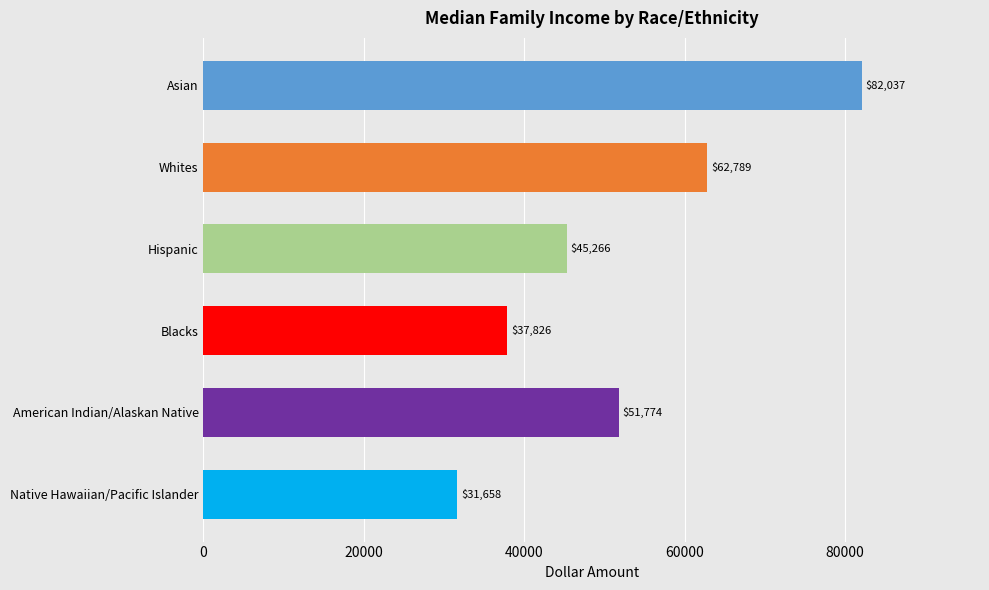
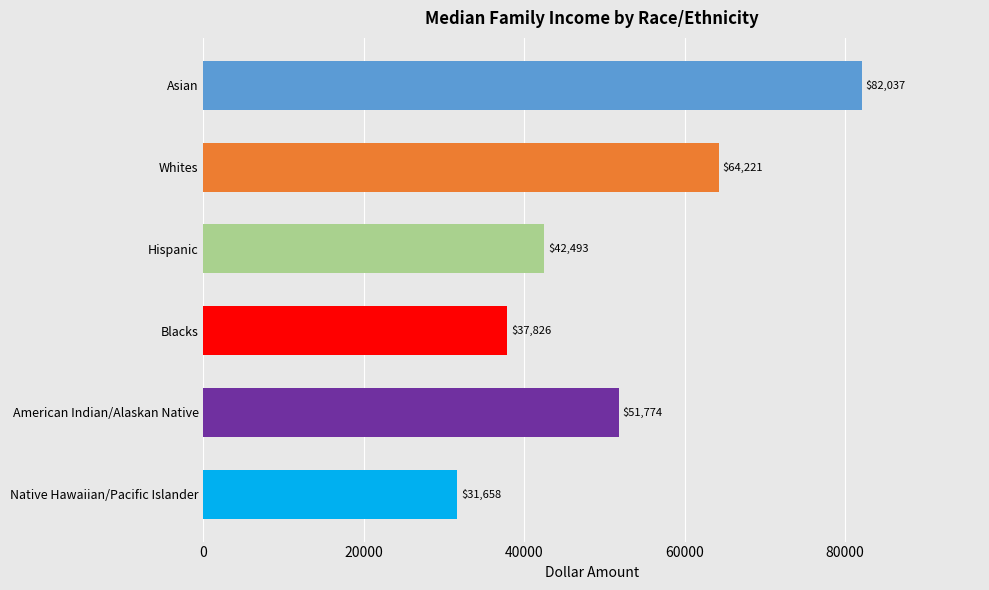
  {
    "Asian": "$82,037",
-   "Whites": "$62,789",
-   "Hispanic": "$45,266",
+   "Whites": "$64,221",
+   "Hispanic": "$42,493",
    "Blacks": "$37,826",
    "American Indian/Alaskan Native": "$51,774",
    "Native Hawaiian/Pacific Islander": "$31,658"
  }
